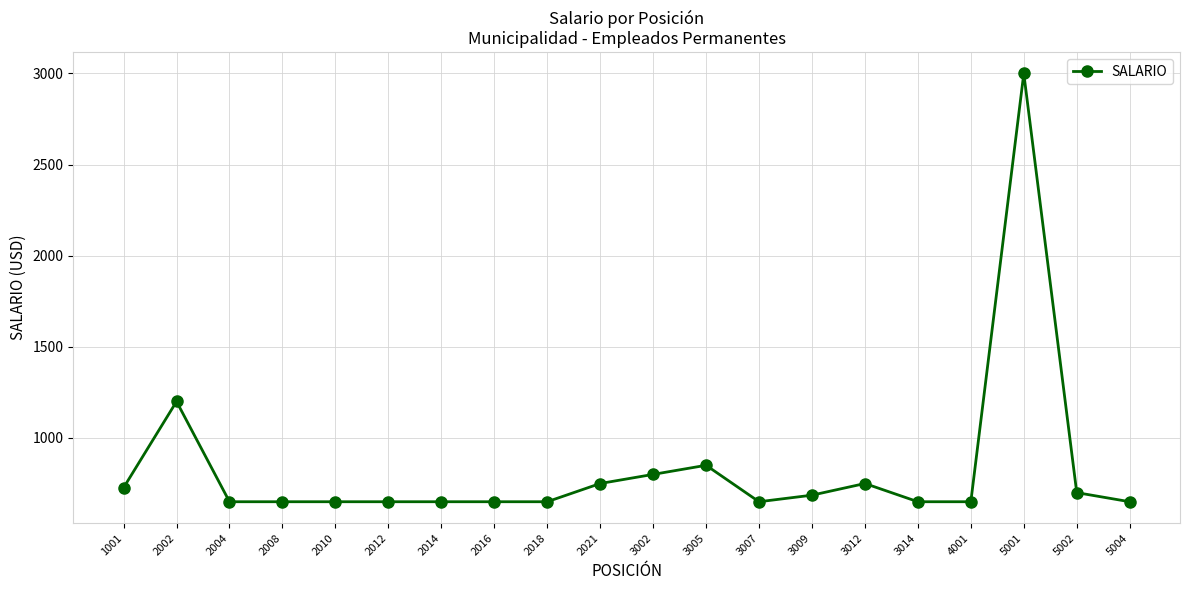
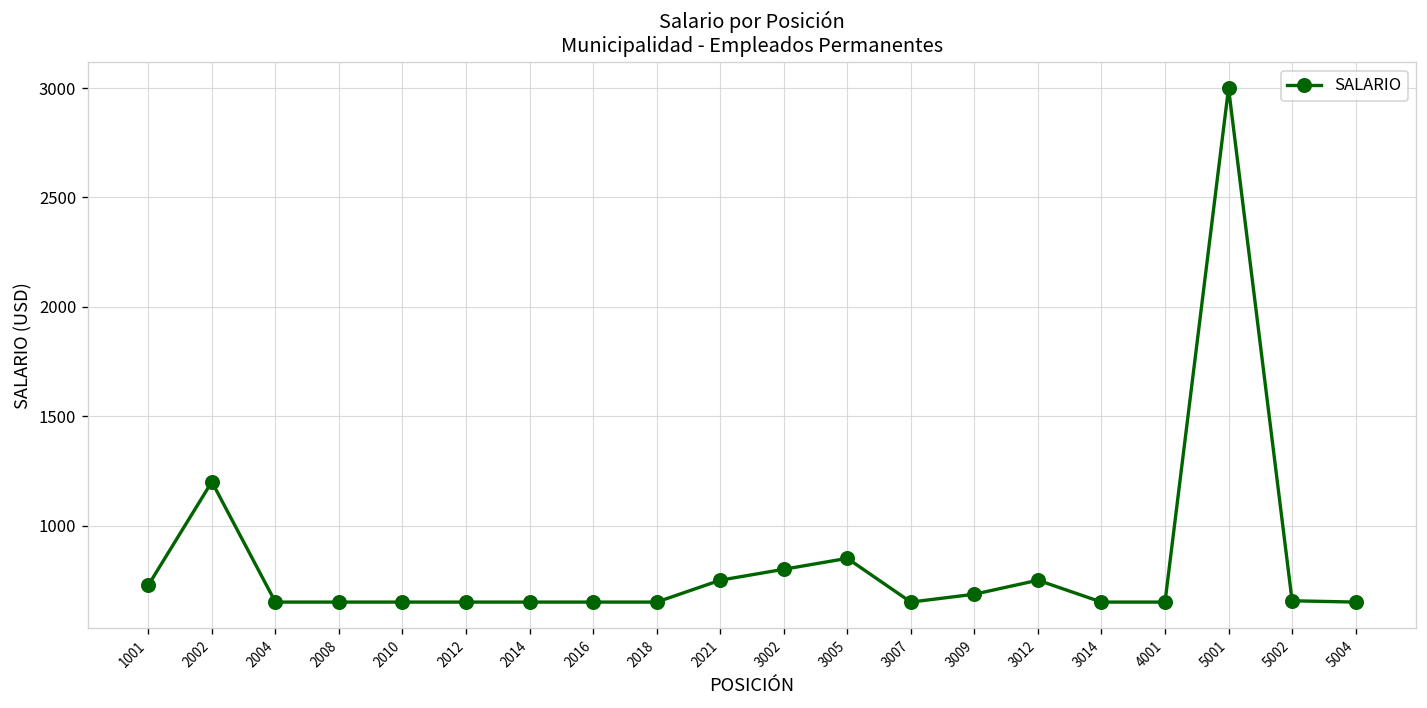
  {
    "1001": 730,
    "2002": 1200,
    "2004": 650,
    "2008": 650,
    "2010": 650,
    "2012": 650,
    "2014": 650,
    "2016": 650,
    "2018": 650,
    "2021": 750,
    "3002": 800,
    "3005": 850,
    "3007": 650,
    "3009": 690,
    "3012": 750,
    "3014": 650,
    "4001": 650,
    "5001": 3000,
-   "5002": 700,
+   "5002": 660,
    "5004": 650
  }
